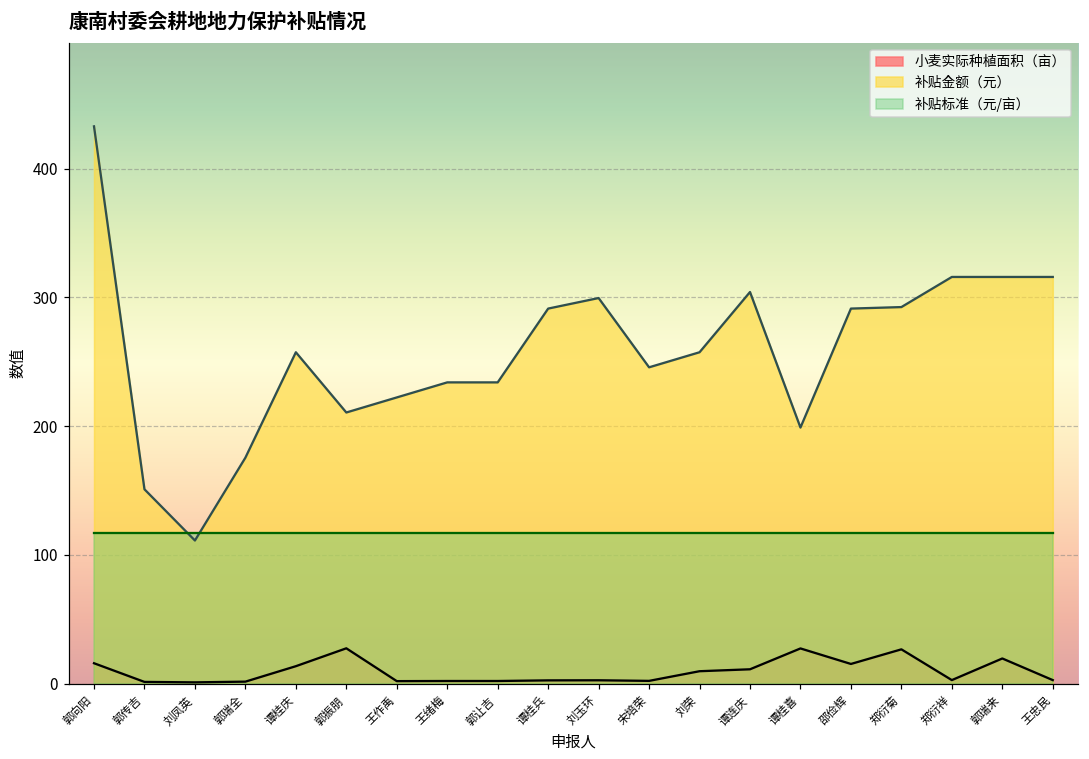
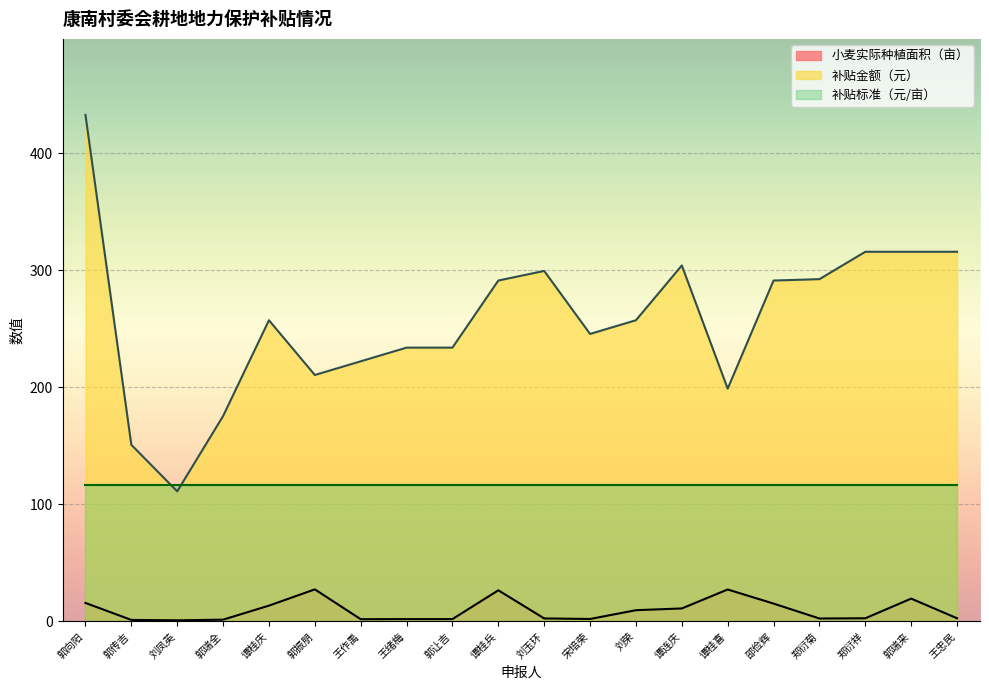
  {
    "小麦实际种植面积（亩）": {
      "郭向阳": 16,
      "郭传吉": 1,
      "刘凤英": 1,
      "郭瑞全": 2,
      "谭桂庆": 14,
      "郭振朋": 27,
      "王作禹": 2,
      "王绪梅": 2,
      "郭让吉": 2,
-     "谭桂兵": 2,
+     "谭桂兵": 27,
      "刘玉环": 3,
      "宋培荣": 2,
      "刘荣": 10,
      "谭连庆": 11,
      "谭桂喜": 27,
      "邵俭辉": 15,
-     "郑衍菊": 27,
+     "郑衍菊": 3,
      "郑衍祥": 3,
      "郭瑞来": 20,
      "王忠民": 3
    },
    "补贴金额（元）": {
      "郭向阳": 433,
      "郭传吉": 151,
      "刘凤英": 111,
      "郭瑞全": 176,
      "谭桂庆": 257,
      "郭振朋": 211,
      "王作禹": 222,
      "王绪梅": 234,
      "郭让吉": 234,
      "谭桂兵": 291,
      "刘玉环": 300,
      "宋培荣": 246,
      "刘荣": 257,
      "谭连庆": 304,
      "谭桂喜": 199,
      "邵俭辉": 291,
      "郑衍菊": 293,
      "郑衍祥": 316,
      "郭瑞来": 316,
      "王忠民": 316
    },
    "补贴标准（元/亩）": {
      "郭向阳": 117,
      "郭传吉": 117,
      "刘凤英": 117,
      "郭瑞全": 117,
      "谭桂庆": 117,
      "郭振朋": 117,
      "王作禹": 117,
      "王绪梅": 117,
      "郭让吉": 117,
      "谭桂兵": 117,
      "刘玉环": 117,
      "宋培荣": 117,
      "刘荣": 117,
      "谭连庆": 117,
      "谭桂喜": 117,
      "邵俭辉": 117,
      "郑衍菊": 117,
      "郑衍祥": 117,
      "郭瑞来": 117,
      "王忠民": 117
    }
  }
